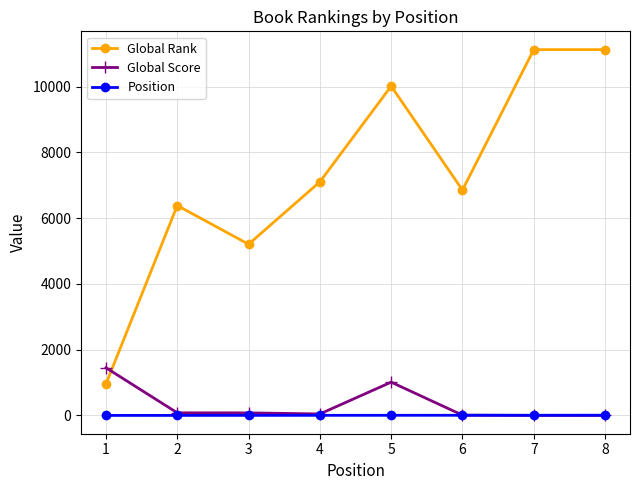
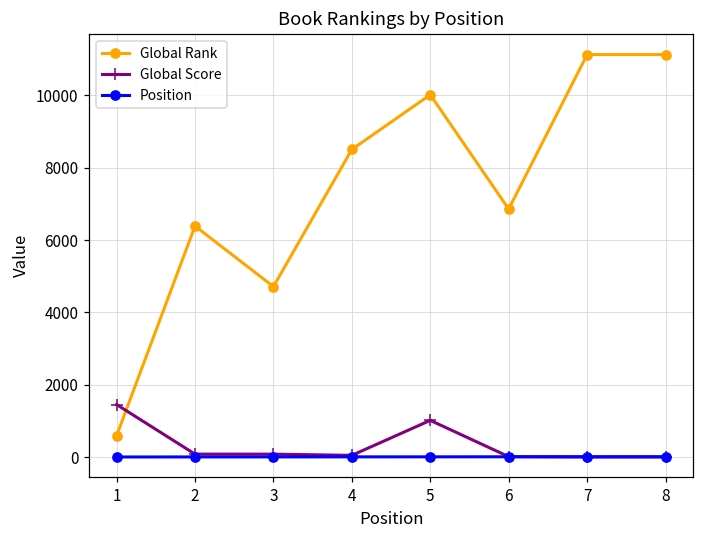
  {
    "Global Rank": {
-     "1": 1000,
+     "1": 600,
      "2": 6400,
-     "3": 5200,
-     "4": 7100,
+     "3": 4700,
+     "4": 8500,
      "5": 10000,
      "6": 6900,
      "7": 11100,
      "8": 11100
    },
    "Global Score": {
      "1": 1500,
      "2": 100,
      "5": 1000
    },
    "Position": {
      "1": 0,
      "2": 0,
      "5": 0
    }
  }
